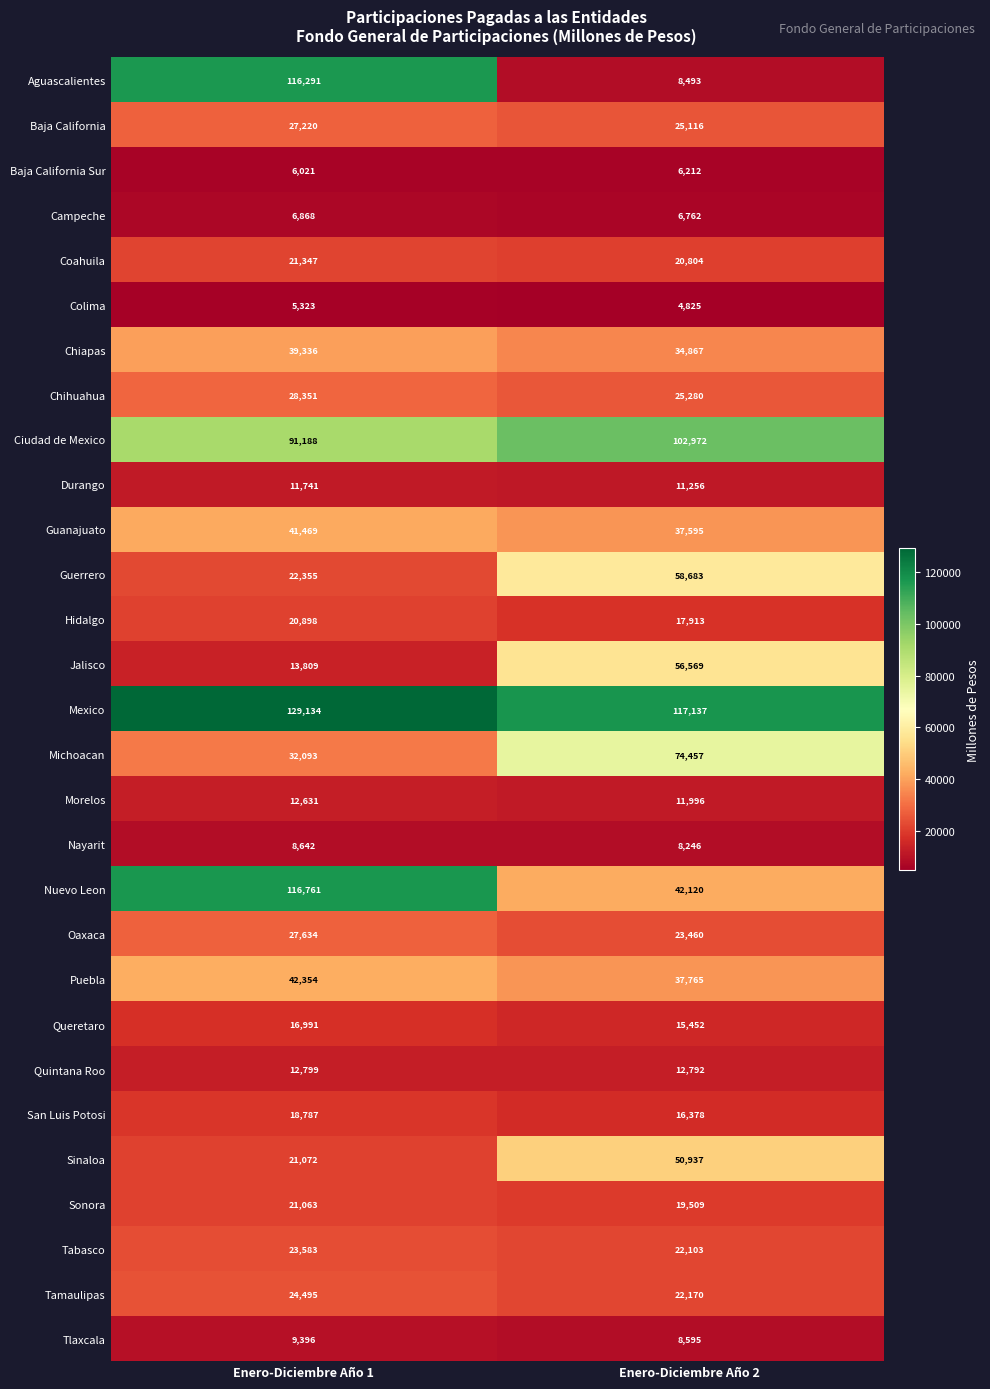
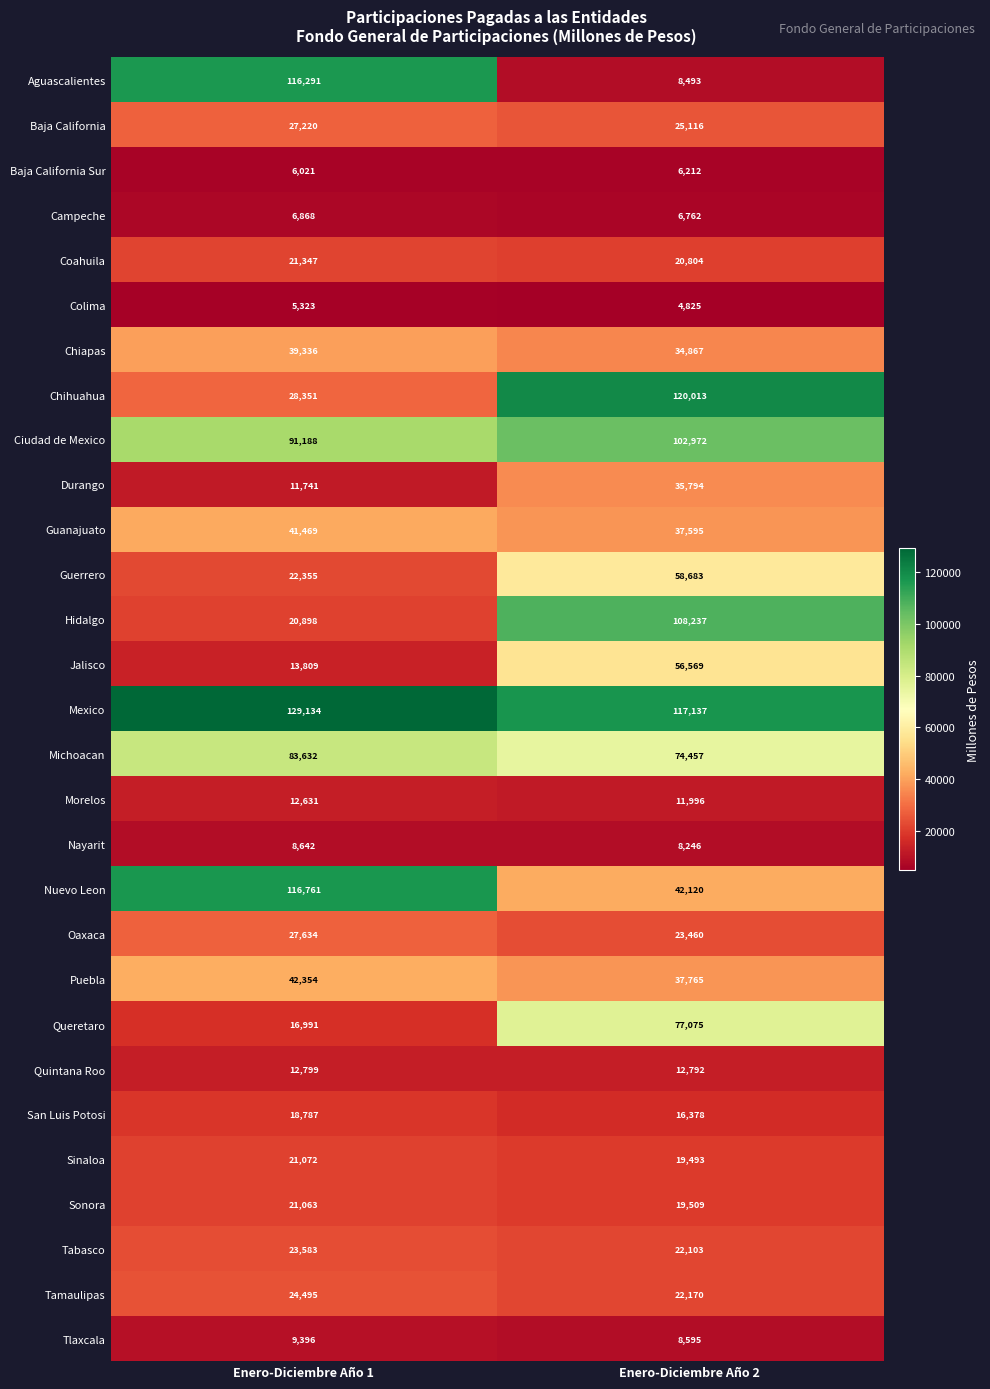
  {
    "Aguascalientes": {
      "Enero-Diciembre Año 1": "116,291",
      "Enero-Diciembre Año 2": "8,493"
    },
    "Baja California": {
      "Enero-Diciembre Año 1": "27,220",
      "Enero-Diciembre Año 2": "25,116"
    },
    "Baja California Sur": {
      "Enero-Diciembre Año 1": "6,021",
      "Enero-Diciembre Año 2": "6,212"
    },
    "Campeche": {
      "Enero-Diciembre Año 1": "6,868",
      "Enero-Diciembre Año 2": "6,762"
    },
    "Coahuila": {
      "Enero-Diciembre Año 1": "21,347",
      "Enero-Diciembre Año 2": "20,804"
    },
    "Colima": {
      "Enero-Diciembre Año 1": "5,323",
      "Enero-Diciembre Año 2": "4,825"
    },
    "Chiapas": {
      "Enero-Diciembre Año 1": "39,336",
      "Enero-Diciembre Año 2": "34,867"
    },
    "Chihuahua": {
      "Enero-Diciembre Año 1": "28,351",
-     "Enero-Diciembre Año 2": "25,280"
+     "Enero-Diciembre Año 2": "120,013"
    },
    "Ciudad de Mexico": {
      "Enero-Diciembre Año 1": "91,188",
      "Enero-Diciembre Año 2": "102,972"
    },
    "Durango": {
      "Enero-Diciembre Año 1": "11,741",
-     "Enero-Diciembre Año 2": "11,256"
+     "Enero-Diciembre Año 2": "35,794"
    },
    "Guanajuato": {
      "Enero-Diciembre Año 1": "41,469",
      "Enero-Diciembre Año 2": "37,595"
    },
    "Guerrero": {
      "Enero-Diciembre Año 1": "22,355",
      "Enero-Diciembre Año 2": "58,683"
    },
    "Hidalgo": {
      "Enero-Diciembre Año 1": "20,898",
-     "Enero-Diciembre Año 2": "17,913"
+     "Enero-Diciembre Año 2": "108,237"
    },
    "Jalisco": {
      "Enero-Diciembre Año 1": "13,809",
      "Enero-Diciembre Año 2": "56,569"
    },
    "Mexico": {
      "Enero-Diciembre Año 1": "129,134",
      "Enero-Diciembre Año 2": "117,137"
    },
    "Michoacan": {
-     "Enero-Diciembre Año 1": "32,093",
+     "Enero-Diciembre Año 1": "83,632",
      "Enero-Diciembre Año 2": "74,457"
    },
    "Morelos": {
      "Enero-Diciembre Año 1": "12,631",
      "Enero-Diciembre Año 2": "11,996"
    },
    "Nayarit": {
      "Enero-Diciembre Año 1": "8,642",
      "Enero-Diciembre Año 2": "8,246"
    },
    "Nuevo Leon": {
      "Enero-Diciembre Año 1": "116,761",
      "Enero-Diciembre Año 2": "42,120"
    },
    "Oaxaca": {
      "Enero-Diciembre Año 1": "27,634",
      "Enero-Diciembre Año 2": "23,460"
    },
    "Puebla": {
      "Enero-Diciembre Año 1": "42,354",
      "Enero-Diciembre Año 2": "37,765"
    },
    "Queretaro": {
      "Enero-Diciembre Año 1": "16,991",
-     "Enero-Diciembre Año 2": "15,452"
+     "Enero-Diciembre Año 2": "77,075"
    },
    "Quintana Roo": {
      "Enero-Diciembre Año 1": "12,799",
      "Enero-Diciembre Año 2": "12,792"
    },
    "San Luis Potosi": {
      "Enero-Diciembre Año 1": "18,787",
      "Enero-Diciembre Año 2": "16,378"
    },
    "Sinaloa": {
      "Enero-Diciembre Año 1": "21,072",
-     "Enero-Diciembre Año 2": "50,937"
+     "Enero-Diciembre Año 2": "19,493"
    },
    "Sonora": {
      "Enero-Diciembre Año 1": "21,063",
      "Enero-Diciembre Año 2": "19,509"
    },
    "Tabasco": {
      "Enero-Diciembre Año 1": "23,583",
      "Enero-Diciembre Año 2": "22,103"
    },
    "Tamaulipas": {
      "Enero-Diciembre Año 1": "24,495",
      "Enero-Diciembre Año 2": "22,170"
    },
    "Tlaxcala": {
      "Enero-Diciembre Año 1": "9,396",
      "Enero-Diciembre Año 2": "8,595"
    }
  }
